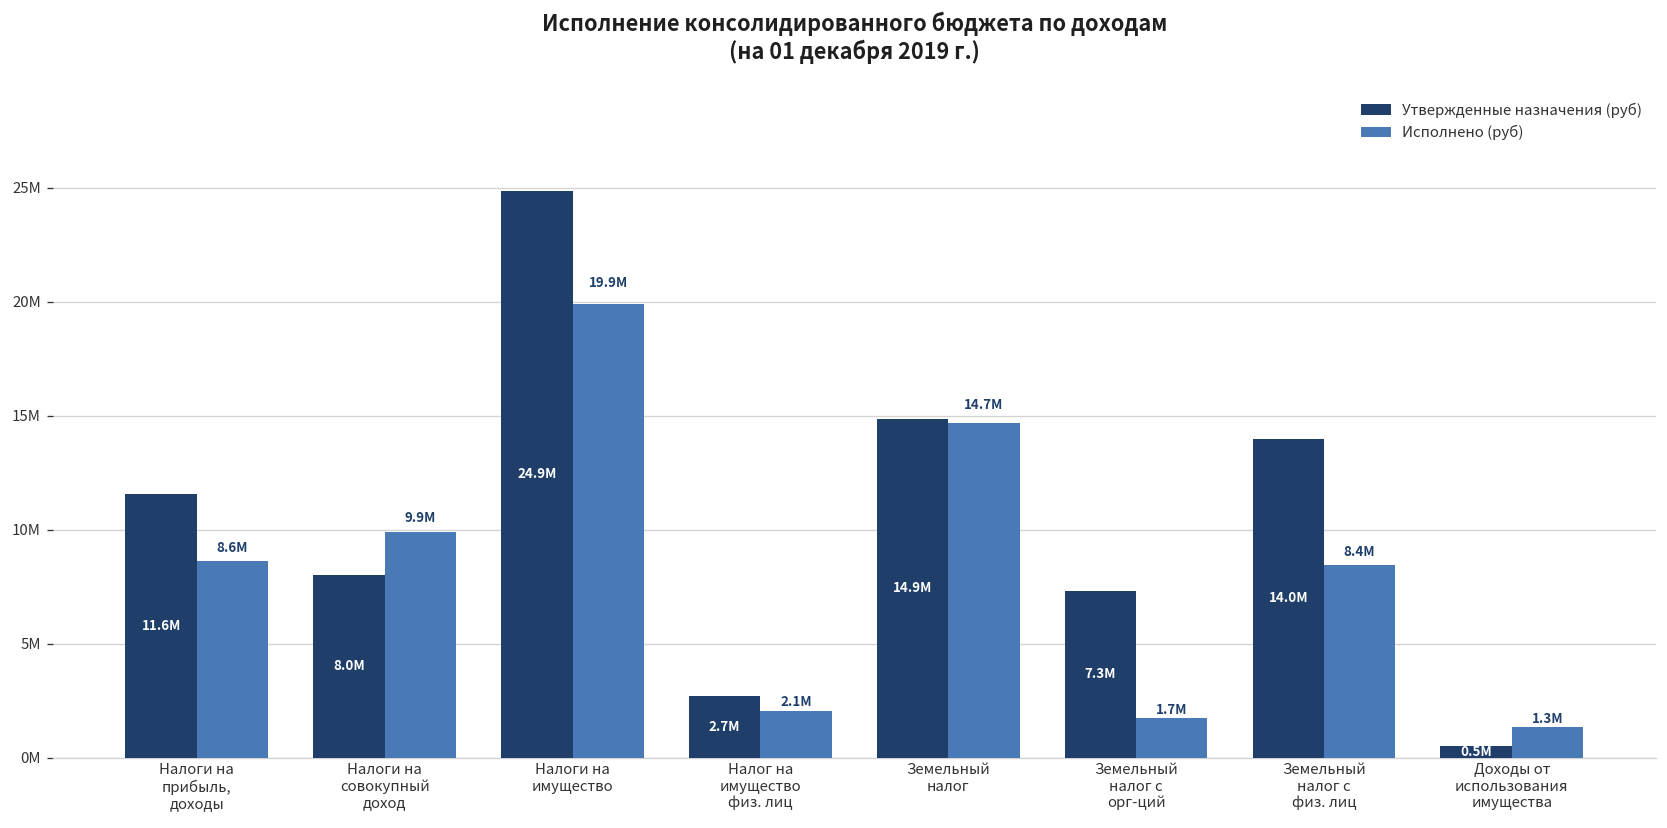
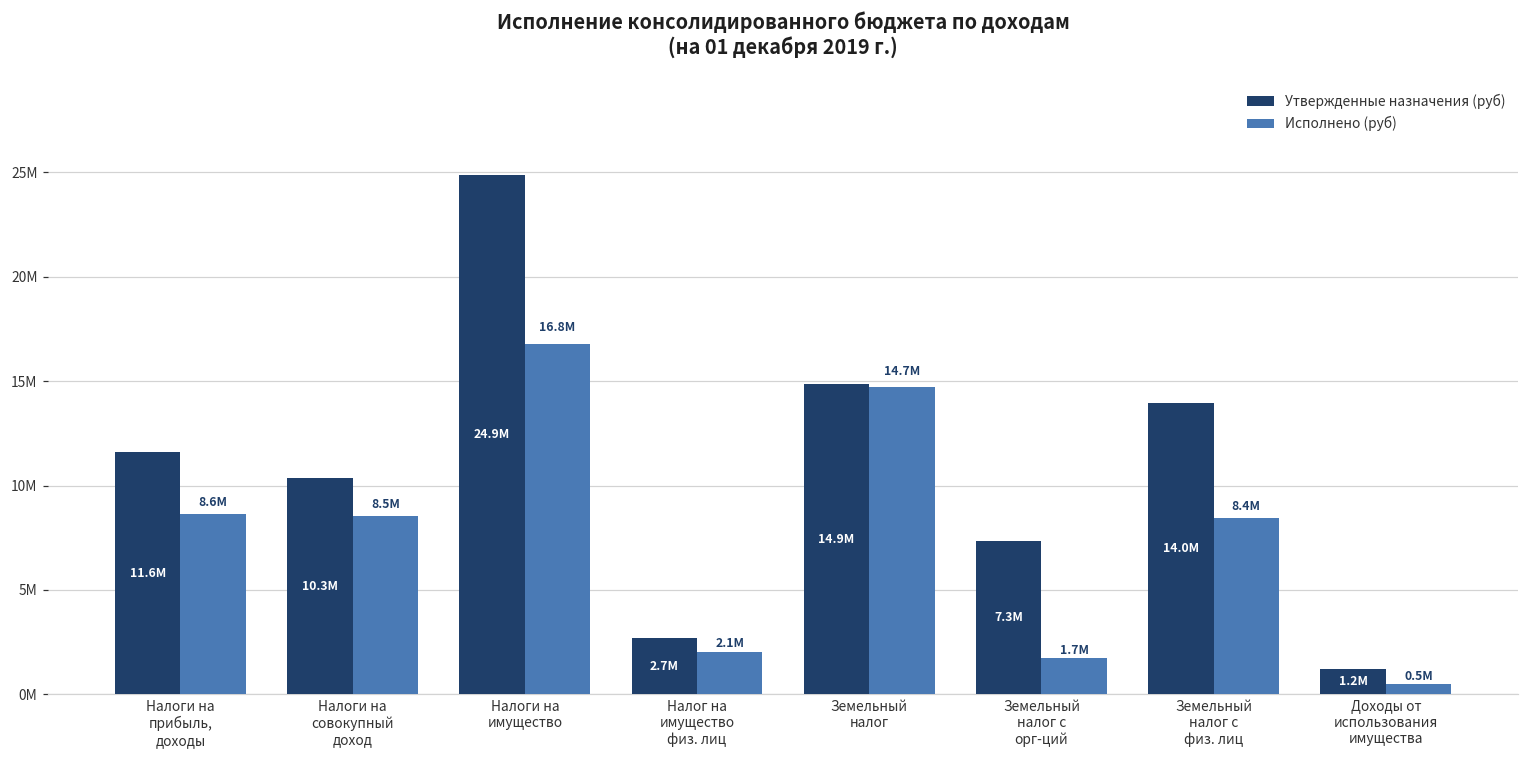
  {
    "Утвержденные назначения (руб)": {
      "Налоги на прибыль, доходы": "11.6M",
-     "Налоги на совокупный доход": "8.0M",
+     "Налоги на совокупный доход": "10.3M",
      "Налоги на имущество": "24.9M",
      "Налог на имущество физ. лиц": "2.7M",
      "Земельный налог": "14.9M",
      "Земельный налог с орг-ций": "7.3M",
      "Земельный налог с физ. лиц": "14.0M",
-     "Доходы от использования имущества": "0.5M"
+     "Доходы от использования имущества": "1.2M"
    },
    "Исполнено (руб)": {
      "Налоги на прибыль, доходы": "8.6M",
-     "Налоги на совокупный доход": "9.9M",
-     "Налоги на имущество": "19.9M",
+     "Налоги на совокупный доход": "8.5M",
+     "Налоги на имущество": "16.8M",
      "Налог на имущество физ. лиц": "2.1M",
      "Земельный налог": "14.7M",
      "Земельный налог с орг-ций": "1.7M",
      "Земельный налог с физ. лиц": "8.4M",
-     "Доходы от использования имущества": "1.3M"
+     "Доходы от использования имущества": "0.5M"
    }
  }
